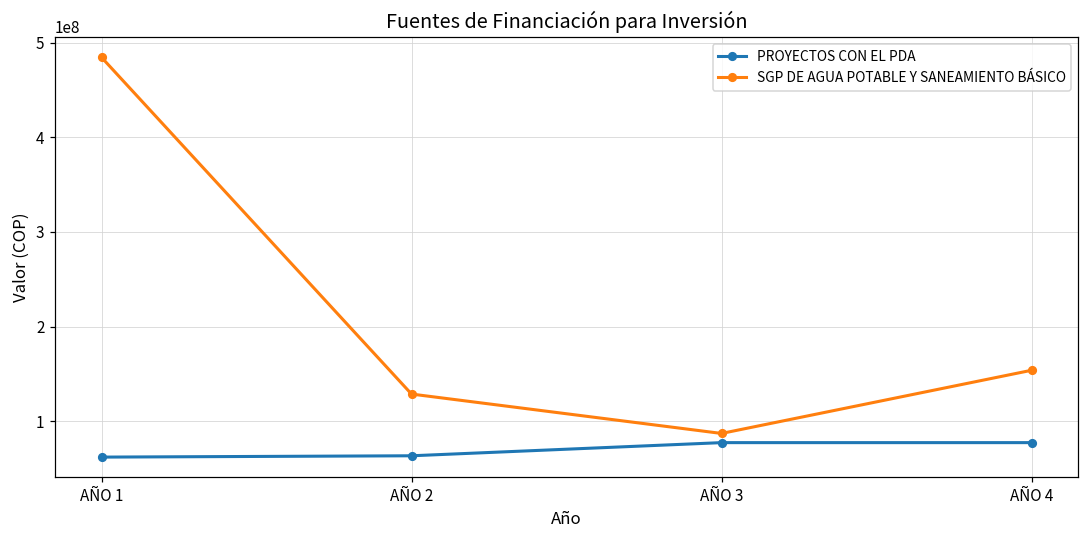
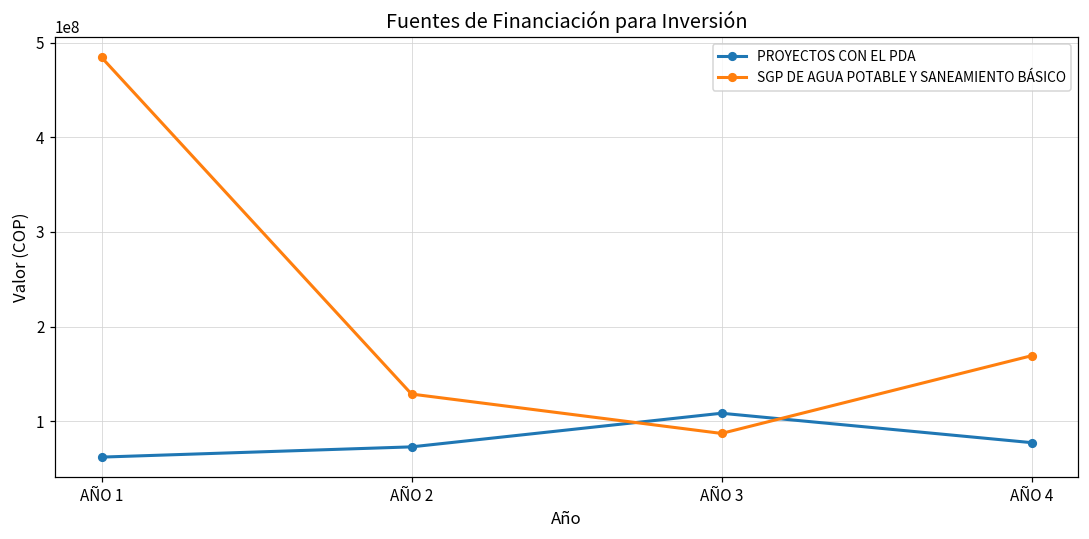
  {
    "PROYECTOS CON EL PDA": {
      "AÑO 1": 60000000,
-     "AÑO 2": 60000000,
-     "AÑO 3": 80000000,
+     "AÑO 2": 70000000,
+     "AÑO 3": 110000000,
      "AÑO 4": 80000000
    },
    "SGP DE AGUA POTABLE Y SANEAMIENTO BÁSICO": {
      "AÑO 1": 480000000,
      "AÑO 2": 130000000,
      "AÑO 3": 90000000,
-     "AÑO 4": 150000000
+     "AÑO 4": 170000000
    }
  }
